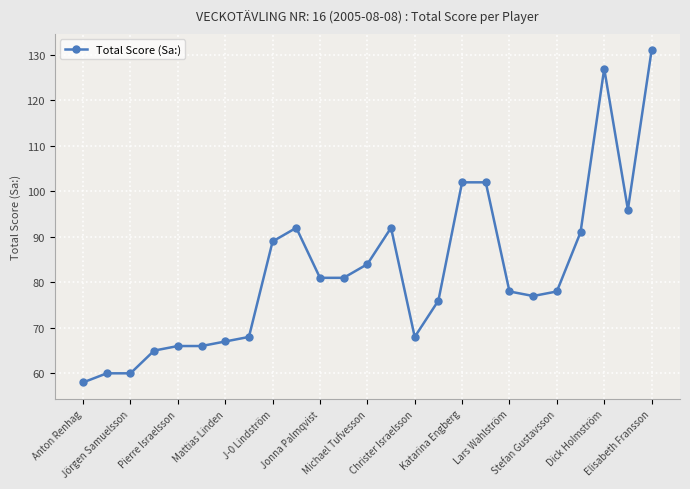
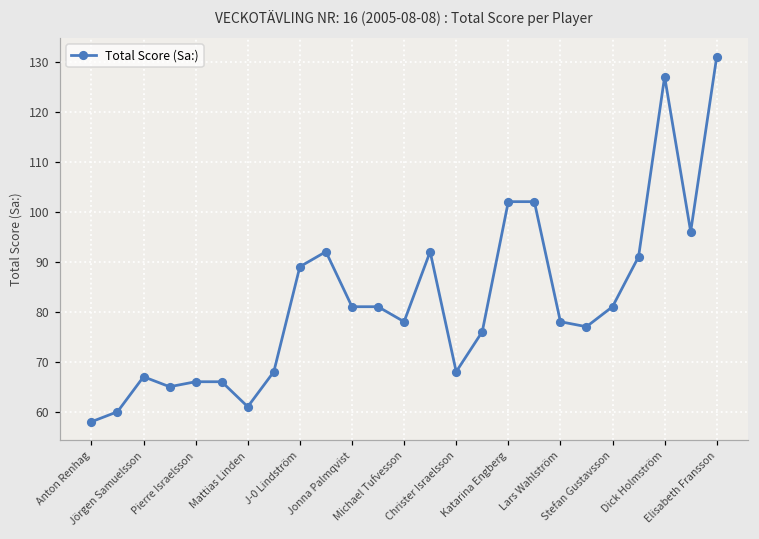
  {
    "Anton Renhag": 58,
-   "Jörgen Samuelsson": 60,
+   "Jörgen Samuelsson": 67,
    "Pierre Israelsson": 66,
-   "Mattias Linden": 67,
+   "Mattias Linden": 61,
    "J-0 Lindström": 89,
    "Jonna Palmqvist": 81,
-   "Michael Tufvesson": 84,
+   "Michael Tufvesson": 78,
    "Christer Israelsson": 68,
    "Katarina Engberg": 102,
    "Lars Wahlström": 78,
-   "Stefan Gustavsson": 78,
+   "Stefan Gustavsson": 81,
    "Dick Holmström": 127,
    "Elisabeth Fransson": 131
  }
